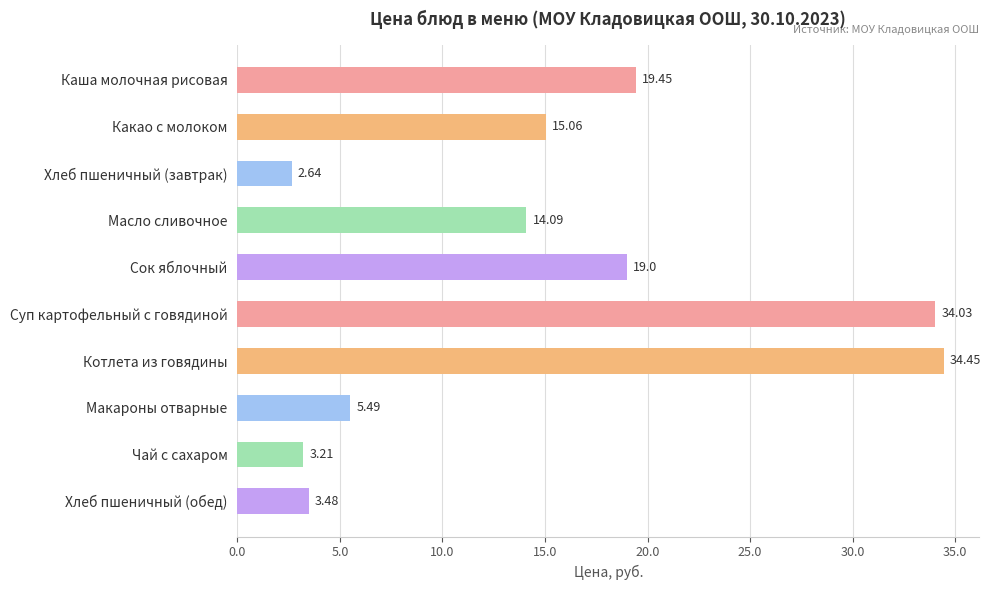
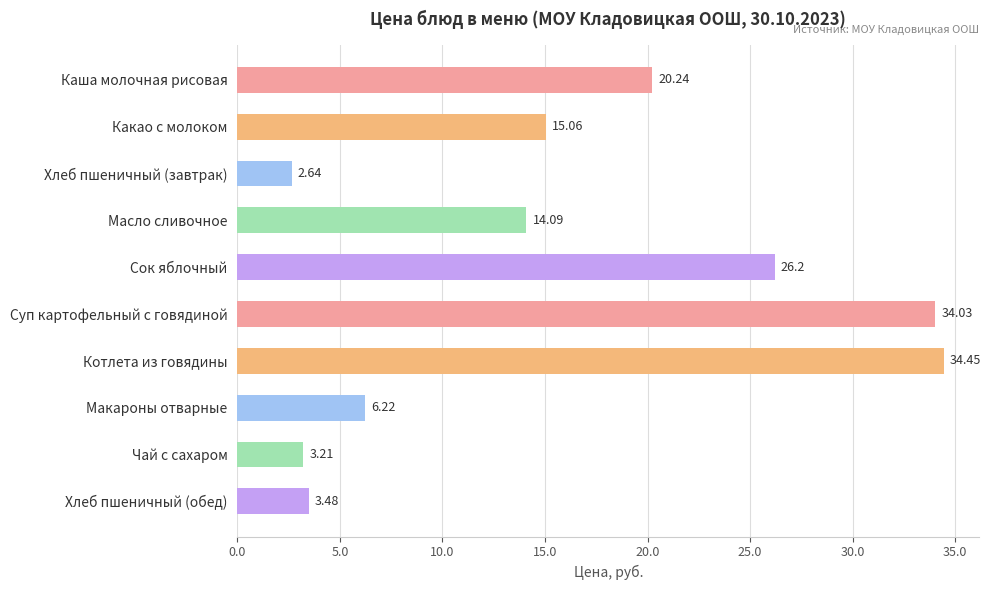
  {
-   "Каша молочная рисовая": 19.45,
+   "Каша молочная рисовая": 20.24,
    "Какао с молоком": 15.06,
    "Хлеб пшеничный (завтрак)": 2.64,
    "Масло сливочное": 14.09,
-   "Сок яблочный": 19.0,
+   "Сок яблочный": 26.2,
    "Суп картофельный с говядиной": 34.03,
    "Котлета из говядины": 34.45,
-   "Макароны отварные": 5.49,
+   "Макароны отварные": 6.22,
    "Чай с сахаром": 3.21,
    "Хлеб пшеничный (обед)": 3.48
  }
